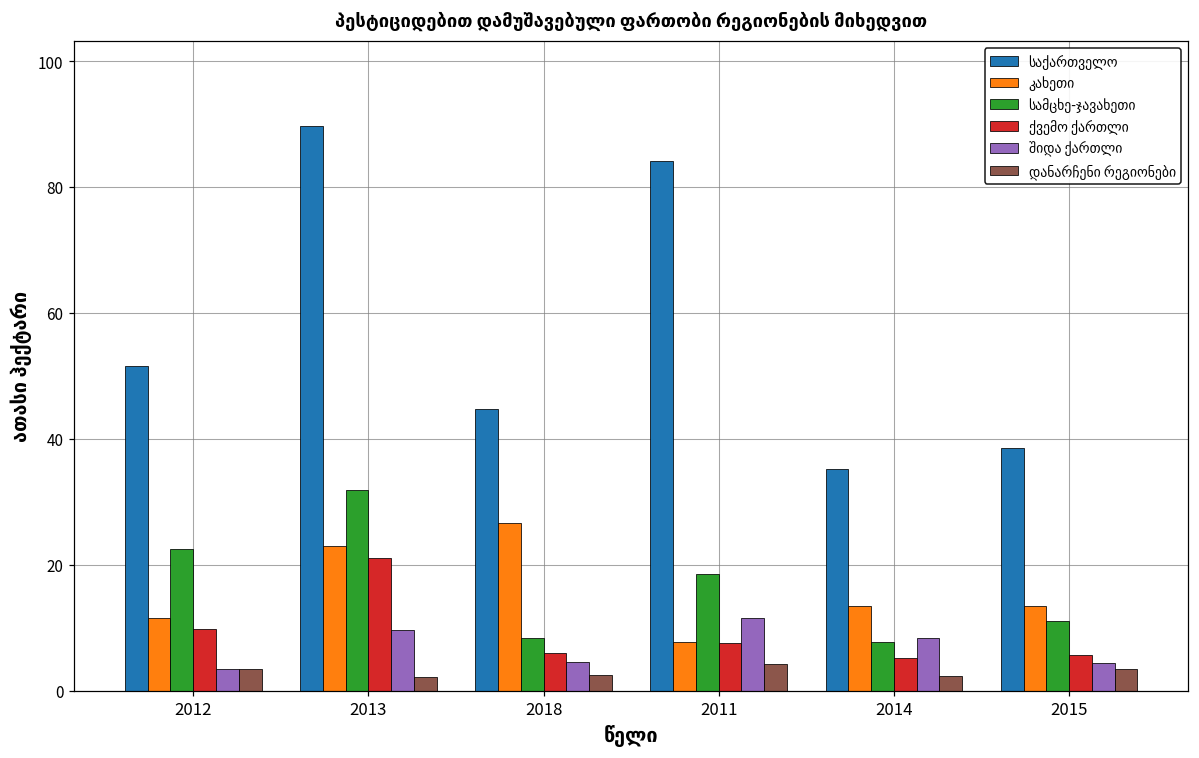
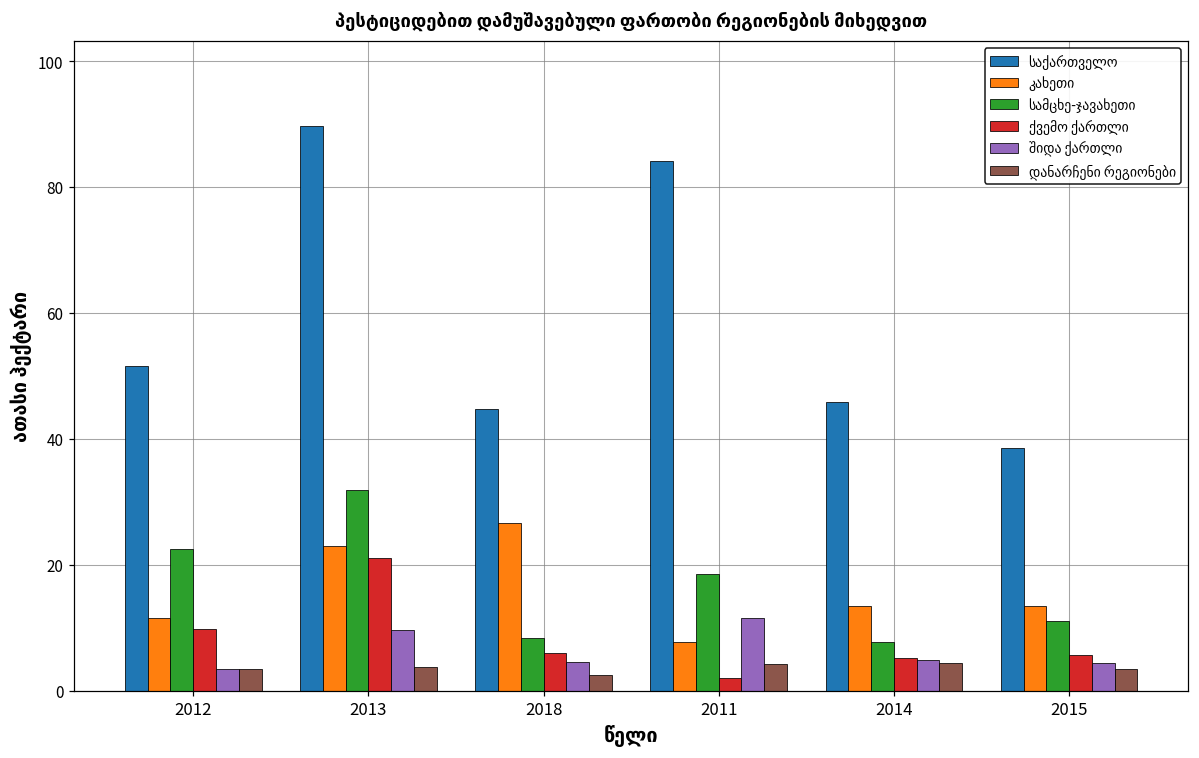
  {
    "საქართველო": {
      "2012": 52,
      "2013": 90,
      "2018": 45,
      "2011": 84,
-     "2014": 35,
+     "2014": 46,
      "2015": 39
    },
    "კახეთი": {
      "2012": 12,
      "2013": 23,
      "2018": 27,
      "2011": 8,
      "2014": 13,
      "2015": 13
    },
    "სამცხე-ჯავახეთი": {
      "2012": 23,
      "2013": 32,
      "2018": 8,
      "2011": 19,
      "2014": 8,
      "2015": 11
    },
    "ქვემო ქართლი": {
      "2012": 10,
      "2013": 21,
      "2018": 6,
-     "2011": 8,
+     "2011": 2,
      "2014": 5,
      "2015": 6
    },
    "შიდა ქართლი": {
      "2012": 4,
      "2013": 10,
      "2018": 5,
      "2011": 12,
-     "2014": 8,
+     "2014": 5,
      "2015": 4
    },
    "დანარჩენი რეგიონები": {
      "2012": 4,
-     "2013": 2,
+     "2013": 4,
      "2018": 2,
      "2011": 4,
-     "2014": 2,
+     "2014": 4,
      "2015": 3
    }
  }
